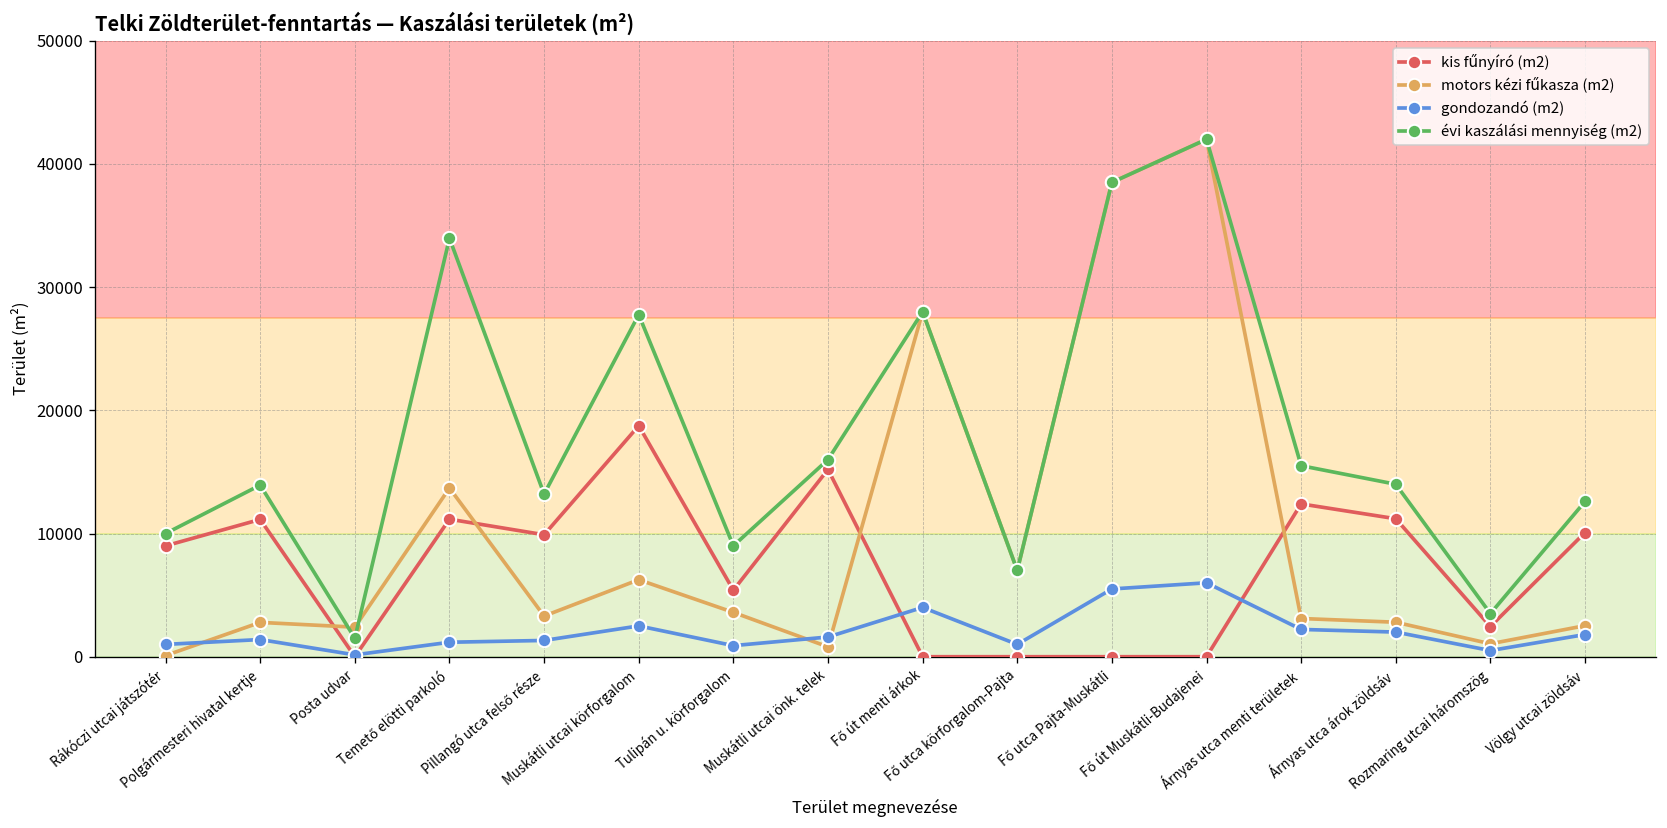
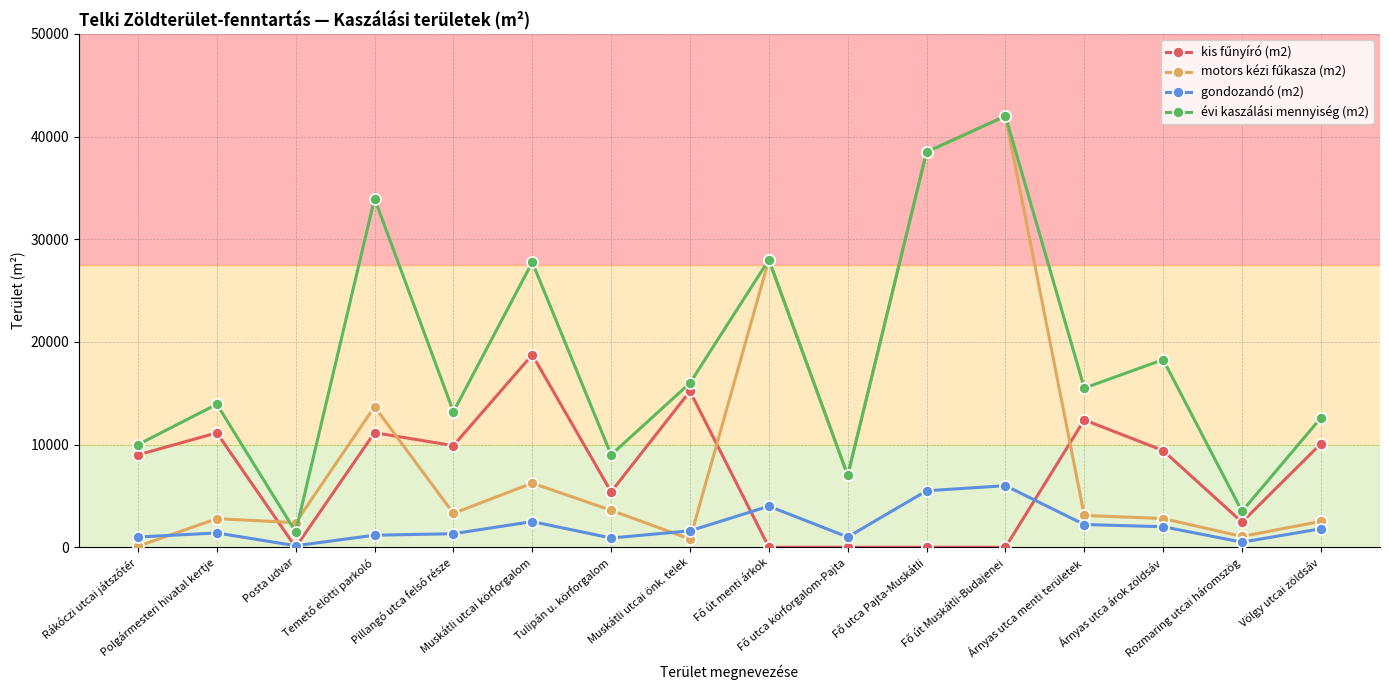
  {
    "kis fűnyíró (m2)": {
      "Rákóczi utcai játszótér": 9000,
      "Polgármesteri hivatal kertje": 11100,
      "Temető elötti parkoló": 11200,
      "Pillangó utca felső része": 9900,
      "Muskátli utcai körforgalom": 18800,
      "Tulipán u. körforgalom": 5400,
      "Muskátli utcai önk. telek": 15200,
      "Fő út menti árkok": 0,
      "Fő utca körforgalom-Pajta": 0,
      "Fő utca Pajta-Muskátli": 0,
      "Fő út Muskátli-Budajenei": 0,
      "Árnyas utca menti területek": 12400,
-     "Árnyas utca árok zöldsáv": 11200,
+     "Árnyas utca árok zöldsáv": 9400,
      "Rozmaring utcai háromszög": 2500,
      "Völgy utcai zöldsáv": 10100
    },
    "motors kézi fűkasza (m2)": {
      "Rákóczi utcai játszótér": 100,
      "Polgármesteri hivatal kertje": 2800,
      "Posta udvar": 2400,
      "Temető elötti parkoló": 13700,
      "Pillangó utca felső része": 3300,
      "Muskátli utcai körforgalom": 6300,
      "Tulipán u. körforgalom": 3600,
      "Muskátli utcai önk. telek": 800,
      "Árnyas utca menti területek": 3100,
      "Árnyas utca árok zöldsáv": 2800,
      "Rozmaring utcai háromszög": 1100,
      "Völgy utcai zöldsáv": 2500
    },
    "gondozandó (m2)": {
      "Rákóczi utcai játszótér": 1000,
      "Polgármesteri hivatal kertje": 1400,
      "Temető elötti parkoló": 1200,
      "Pillangó utca felső része": 1300,
      "Muskátli utcai körforgalom": 2500,
      "Tulipán u. körforgalom": 900,
      "Muskátli utcai önk. telek": 1600,
      "Fő út menti árkok": 4000,
      "Fő utca körforgalom-Pajta": 1000,
      "Fő utca Pajta-Muskátli": 5500,
      "Fő út Muskátli-Budajenei": 6000,
      "Árnyas utca menti területek": 2200,
      "Árnyas utca árok zöldsáv": 2000,
      "Rozmaring utcai háromszög": 500,
      "Völgy utcai zöldsáv": 1800
    },
    "évi kaszálási mennyiség (m2)": {
      "Rákóczi utcai játszótér": 10000,
      "Polgármesteri hivatal kertje": 13900,
      "Posta udvar": 1500,
      "Temető elötti parkoló": 34000,
      "Pillangó utca felső része": 13200,
      "Muskátli utcai körforgalom": 27800,
      "Tulipán u. körforgalom": 9000,
      "Muskátli utcai önk. telek": 16000,
      "Árnyas utca menti területek": 15500,
-     "Árnyas utca árok zöldsáv": 14000,
+     "Árnyas utca árok zöldsáv": 18300,
      "Rozmaring utcai háromszög": 3500,
      "Völgy utcai zöldsáv": 12600
    }
  }
